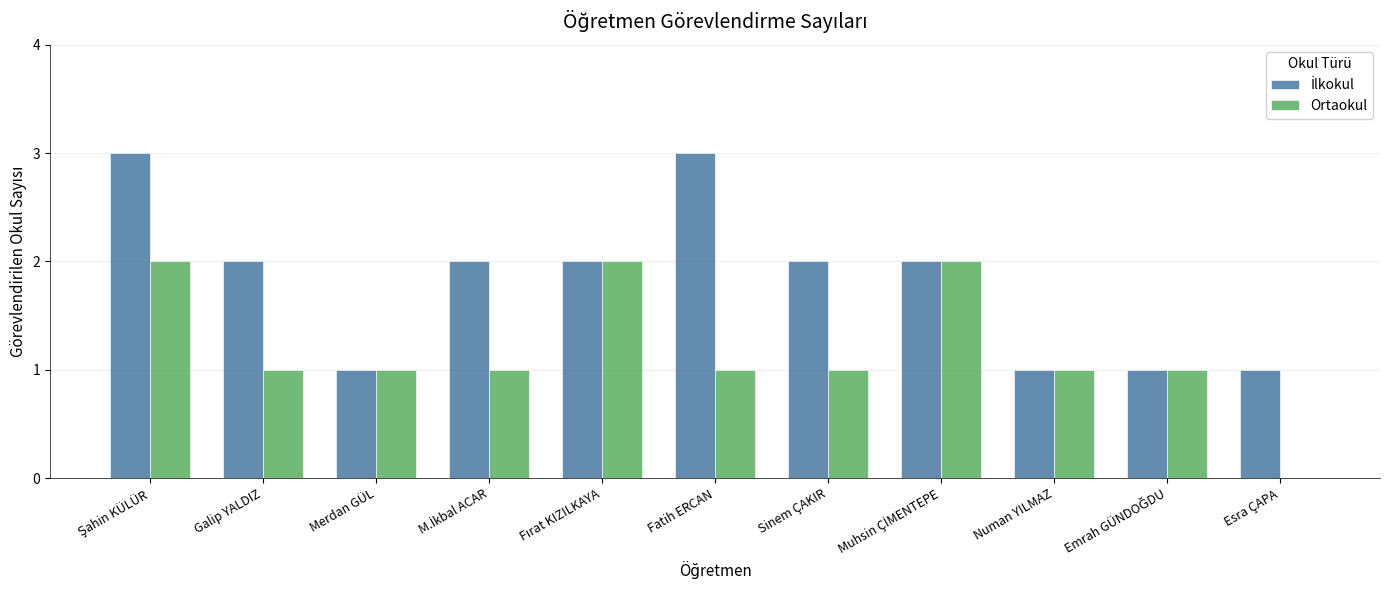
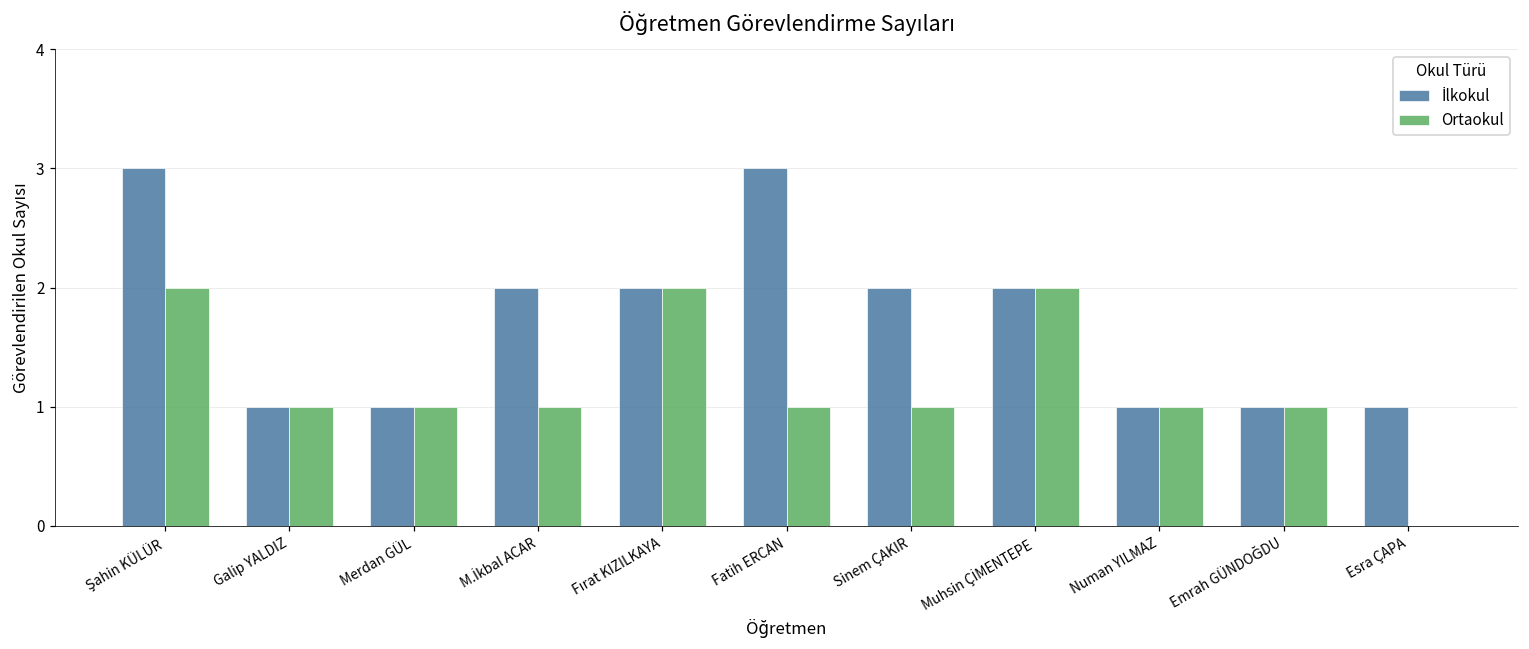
  {
    "İlkokul": {
      "Şahin KÜLÜR": 3,
-     "Galip YALDIZ": 2,
+     "Galip YALDIZ": 1,
      "Merdan GÜL": 1,
      "M.İkbal ACAR": 2,
      "Fırat KIZILKAYA": 2,
      "Fatih ERCAN": 3,
      "Sinem ÇAKIR": 2,
      "Muhsin ÇİMENTEPE": 2,
      "Numan YILMAZ": 1,
      "Emrah GÜNDOĞDU": 1,
      "Esra ÇAPA": 1
    },
    "Ortaokul": {
      "Şahin KÜLÜR": 2,
      "Galip YALDIZ": 1,
      "Merdan GÜL": 1,
      "M.İkbal ACAR": 1,
      "Fırat KIZILKAYA": 2,
      "Fatih ERCAN": 1,
      "Sinem ÇAKIR": 1,
      "Muhsin ÇİMENTEPE": 2,
      "Numan YILMAZ": 1,
      "Emrah GÜNDOĞDU": 1,
      "Esra ÇAPA": 0
    }
  }
